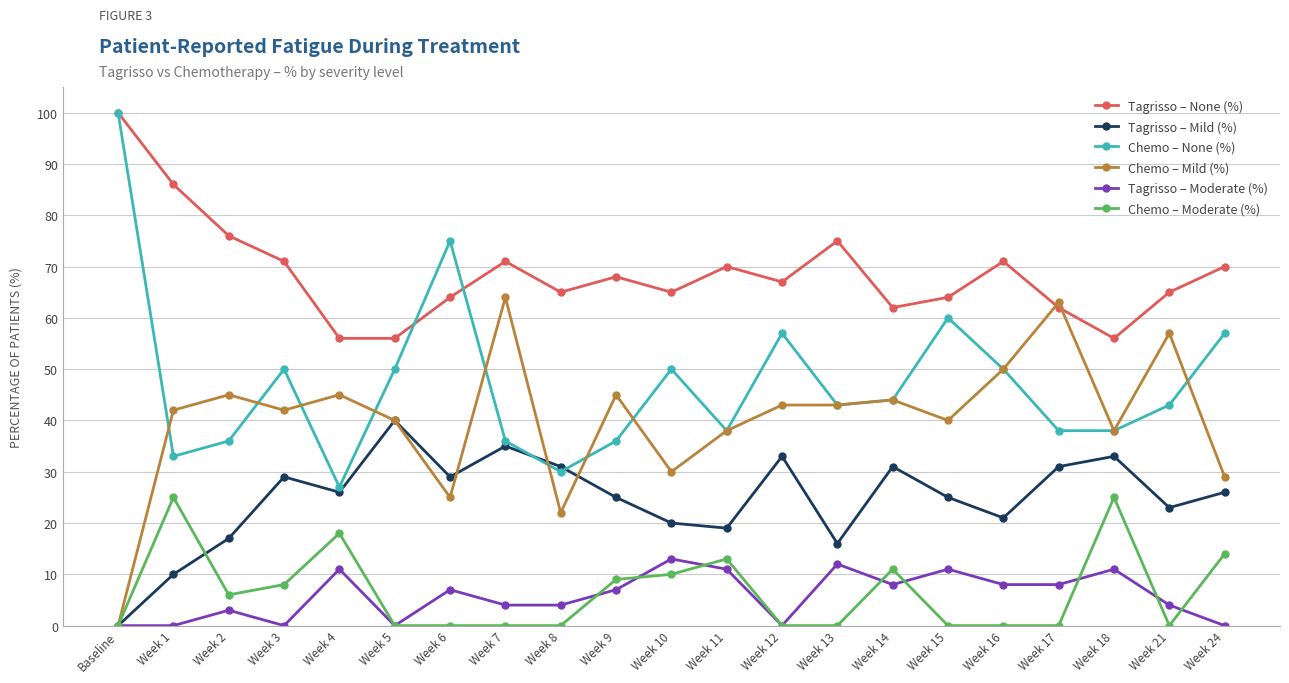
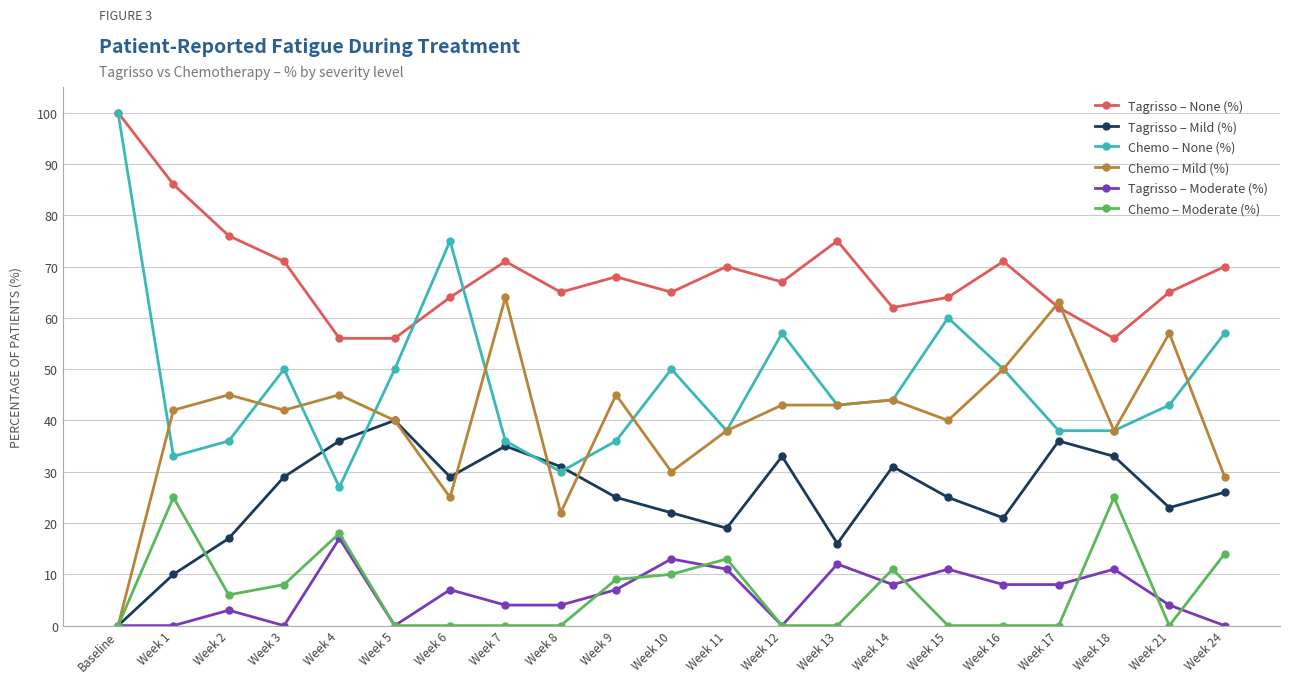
  {
    "Tagrisso – None (%)": {
      "Week 1": 86,
      "Week 2": 76,
      "Week 3": 71,
      "Week 4": 56,
      "Week 5": 56,
      "Week 6": 64,
      "Week 7": 71,
      "Week 8": 65,
      "Week 9": 68,
      "Week 10": 65,
      "Week 11": 70,
      "Week 12": 67,
      "Week 13": 75,
      "Week 14": 62,
      "Week 15": 64,
      "Week 16": 71,
      "Week 17": 62,
      "Week 18": 56,
      "Week 21": 65,
      "Week 24": 70
    },
    "Tagrisso – Mild (%)": {
      "Week 1": 10,
      "Week 2": 17,
      "Week 3": 29,
-     "Week 4": 26,
+     "Week 4": 36,
      "Week 6": 29,
      "Week 7": 35,
      "Week 8": 31,
      "Week 9": 25,
-     "Week 10": 20,
+     "Week 10": 22,
      "Week 11": 19,
      "Week 12": 33,
      "Week 13": 16,
      "Week 14": 31,
      "Week 15": 25,
      "Week 16": 21,
-     "Week 17": 31,
+     "Week 17": 36,
      "Week 18": 33,
      "Week 21": 23,
      "Week 24": 26
    },
    "Chemo – None (%)": {
      "Week 1": 33,
      "Week 2": 36,
      "Week 3": 50,
      "Week 4": 27,
      "Week 5": 50,
      "Week 6": 75,
      "Week 7": 36,
      "Week 8": 30,
      "Week 9": 36,
      "Week 10": 50,
      "Week 12": 57,
      "Week 15": 60,
      "Week 17": 38,
      "Week 21": 43,
      "Week 24": 57
    },
    "Chemo – Mild (%)": {
      "Week 1": 42,
      "Week 2": 45,
      "Week 3": 42,
      "Week 4": 45,
      "Week 6": 25,
      "Week 7": 64,
      "Week 8": 22,
      "Week 9": 45,
      "Week 10": 30,
      "Week 12": 43,
      "Week 15": 40,
      "Week 17": 63,
      "Week 21": 57,
      "Week 24": 29
    },
    "Tagrisso – Moderate (%)": {
      "Week 1": 0,
      "Week 2": 3,
      "Week 3": 0,
-     "Week 4": 11,
+     "Week 4": 17,
      "Week 6": 7,
      "Week 7": 4,
      "Week 8": 4,
      "Week 9": 7,
      "Week 10": 13,
      "Week 11": 11,
      "Week 13": 12,
      "Week 14": 8,
      "Week 15": 11,
      "Week 16": 8,
      "Week 17": 8,
      "Week 18": 11,
      "Week 21": 4,
      "Week 24": 0
    },
    "Chemo – Moderate (%)": {
      "Week 1": 25,
      "Week 2": 6,
      "Week 3": 8,
      "Week 4": 18,
      "Week 6": 0,
      "Week 7": 0,
      "Week 8": 0,
      "Week 9": 9,
      "Week 10": 10,
      "Week 11": 13,
      "Week 13": 0,
      "Week 14": 11,
      "Week 15": 0,
      "Week 16": 0,
      "Week 17": 0,
      "Week 18": 25,
      "Week 21": 0,
      "Week 24": 14
    }
  }
